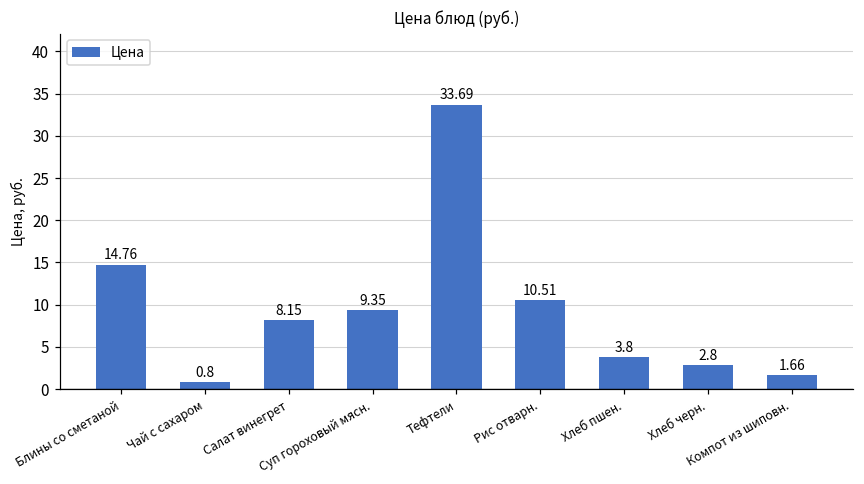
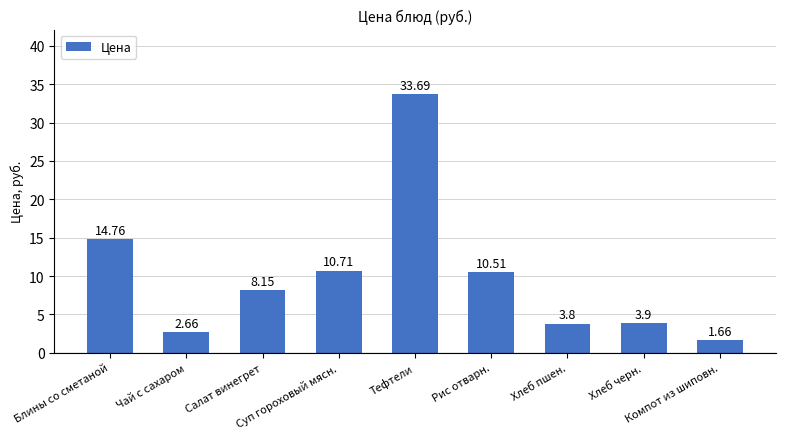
  {
    "Блины со сметаной": 14.76,
-   "Чай с сахаром": 0.8,
+   "Чай с сахаром": 2.66,
    "Салат винегрет": 8.15,
-   "Суп гороховый мясн.": 9.35,
+   "Суп гороховый мясн.": 10.71,
    "Тефтели": 33.69,
    "Рис отварн.": 10.51,
    "Хлеб пшен.": 3.8,
-   "Хлеб черн.": 2.8,
+   "Хлеб черн.": 3.9,
    "Компот из шиповн.": 1.66
  }
